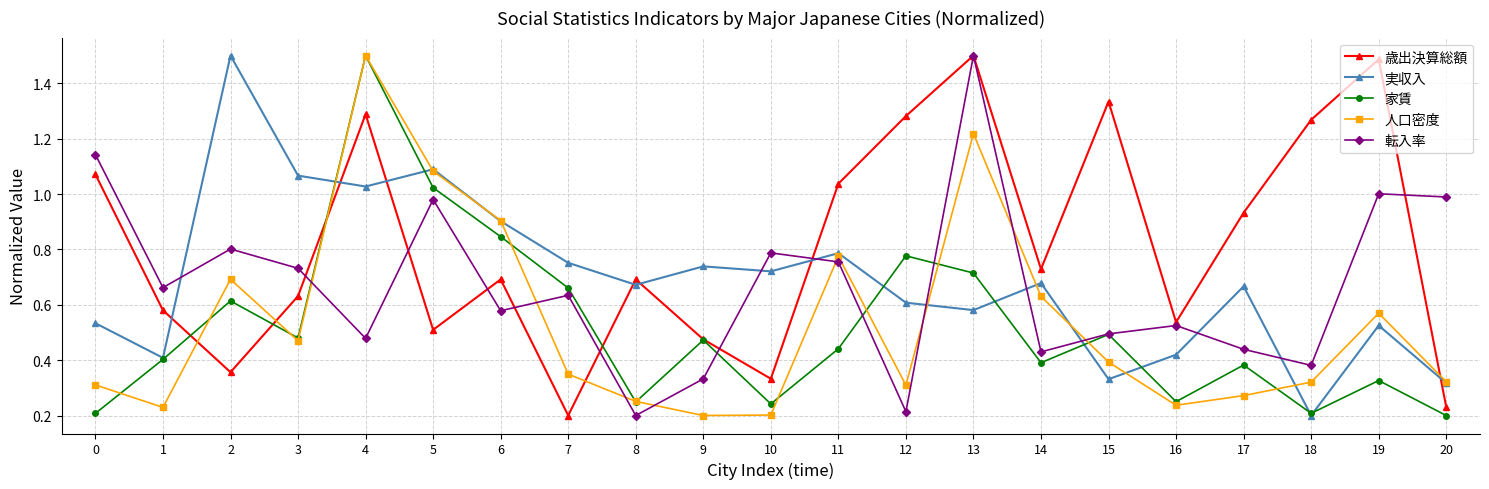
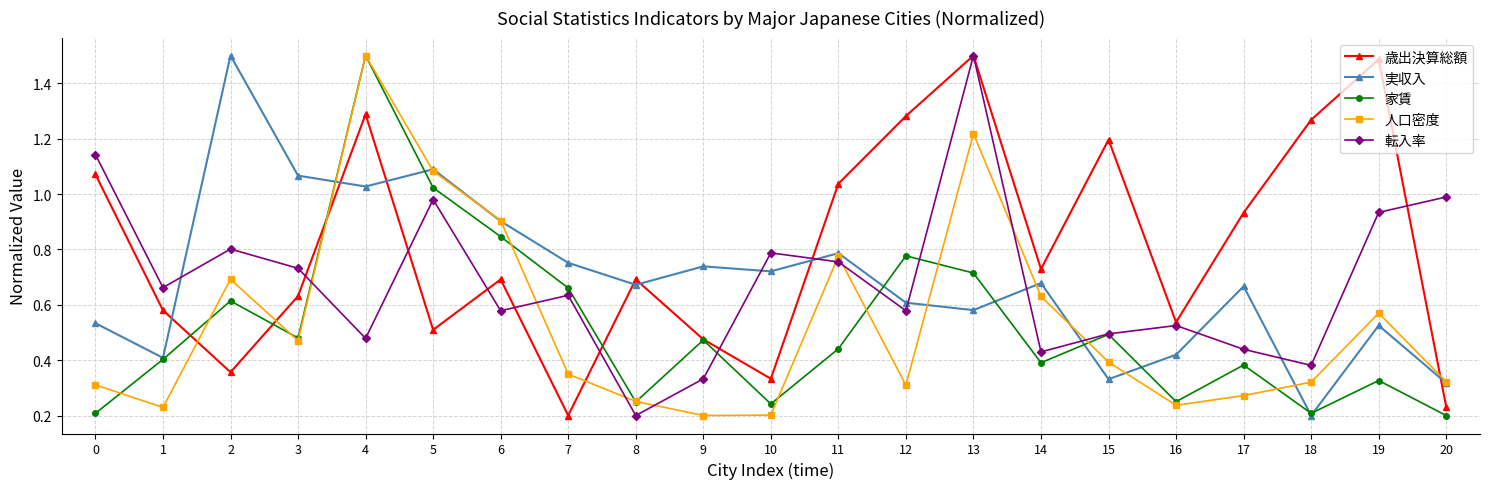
  {
    "歳出決算総額": {
      "0": 1.07,
      "1": 0.58,
      "2": 0.36,
      "3": 0.63,
      "4": 1.29,
      "5": 0.51,
      "6": 0.69,
      "7": 0.20,
      "8": 0.69,
      "10": 0.33,
      "11": 1.04,
      "12": 1.28,
      "14": 0.73,
-     "15": 1.33,
+     "15": 1.20,
      "16": 0.54,
      "17": 0.93,
      "18": 1.27,
      "20": 0.23
    },
    "実収入": {
      "0": 0.53,
      "2": 1.50,
      "3": 1.07,
      "4": 1.03,
      "7": 0.75,
      "8": 0.67,
      "9": 0.74,
      "10": 0.72,
      "11": 0.79,
      "12": 0.61,
      "13": 0.58,
      "14": 0.68,
      "15": 0.33,
      "16": 0.42,
      "17": 0.67,
      "19": 0.53
    },
    "家賃": {
      "0": 0.21,
      "2": 0.61,
      "3": 0.48,
      "5": 1.02,
      "6": 0.85,
      "7": 0.66,
      "10": 0.24,
      "11": 0.44,
      "12": 0.78,
      "13": 0.71,
      "14": 0.39,
      "16": 0.25,
      "17": 0.38,
      "19": 0.33,
      "20": 0.20
    },
    "人口密度": {
      "0": 0.31,
      "1": 0.23,
      "2": 0.69,
      "3": 0.47,
      "7": 0.35,
      "9": 0.20,
      "10": 0.20,
      "11": 0.78,
      "12": 0.31,
      "13": 1.22,
      "14": 0.63,
      "15": 0.39,
      "16": 0.24,
      "17": 0.27,
      "18": 0.32,
      "19": 0.57
    },
    "転入率": {
      "0": 1.14,
      "1": 0.66,
      "2": 0.80,
      "3": 0.73,
      "4": 0.48,
      "5": 0.98,
      "6": 0.58,
      "7": 0.63,
      "8": 0.20,
      "9": 0.33,
      "10": 0.79,
      "11": 0.75,
-     "12": 0.21,
+     "12": 0.58,
      "14": 0.43,
      "16": 0.53,
      "17": 0.44,
      "18": 0.38,
-     "19": 1.00,
+     "19": 0.93,
      "20": 0.99
    }
  }
